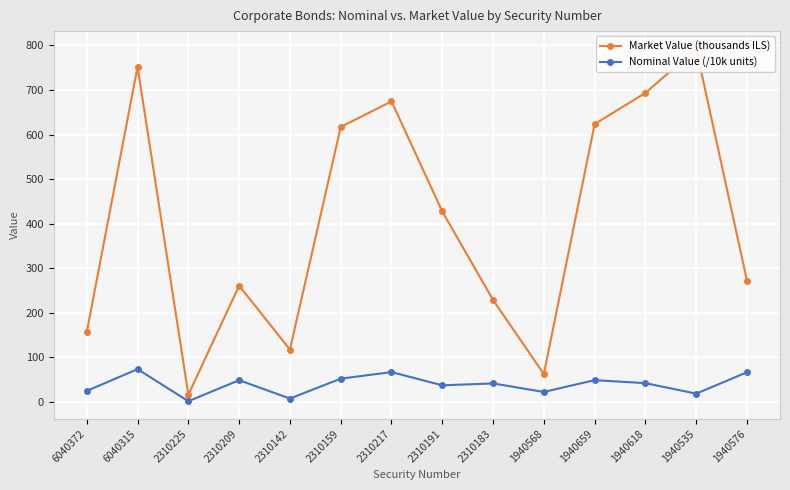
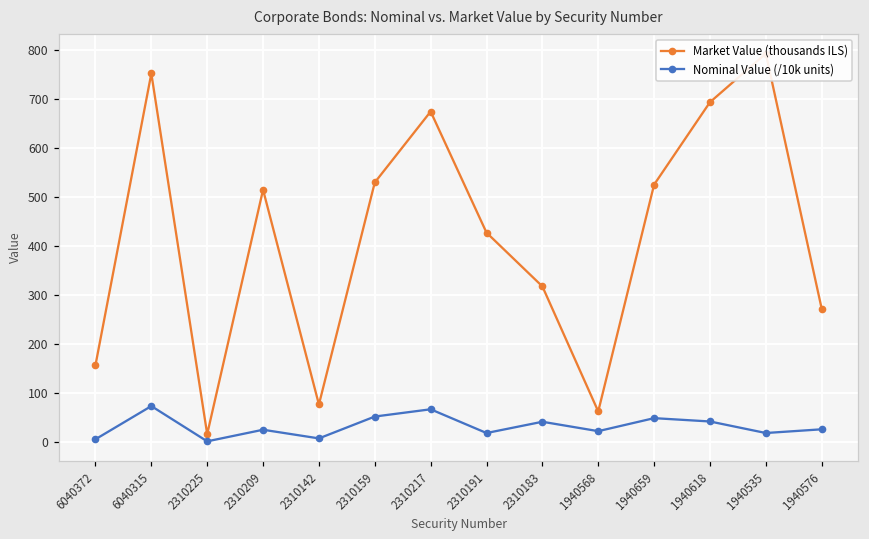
  {
    "Market Value (thousands ILS)": {
      "6040372": 160,
      "6040315": 750,
      "2310225": 20,
-     "2310209": 260,
-     "2310142": 120,
-     "2310159": 620,
+     "2310209": 510,
+     "2310142": 80,
+     "2310159": 530,
      "2310217": 670,
      "2310191": 430,
-     "2310183": 230,
+     "2310183": 320,
      "1940568": 60,
-     "1940659": 620,
+     "1940659": 530,
      "1940618": 690,
      "1940576": 270
    },
    "Nominal Value (/10k units)": {
-     "6040372": 20,
+     "6040372": 10,
      "6040315": 70,
      "2310225": 0,
-     "2310209": 50,
+     "2310209": 30,
      "2310142": 10,
      "2310159": 50,
      "2310217": 70,
-     "2310191": 40,
+     "2310191": 20,
      "2310183": 40,
      "1940568": 20,
      "1940659": 50,
      "1940618": 40,
      "1940535": 20,
-     "1940576": 70
+     "1940576": 30
    }
  }
